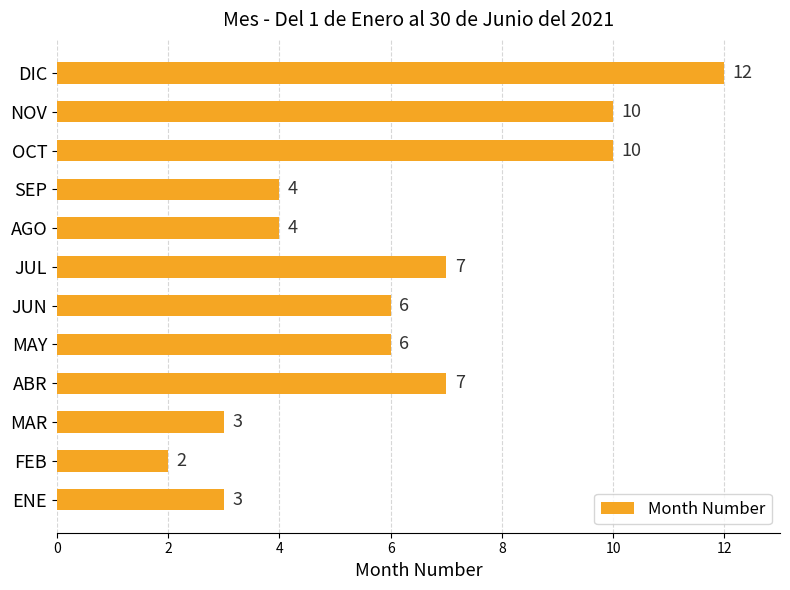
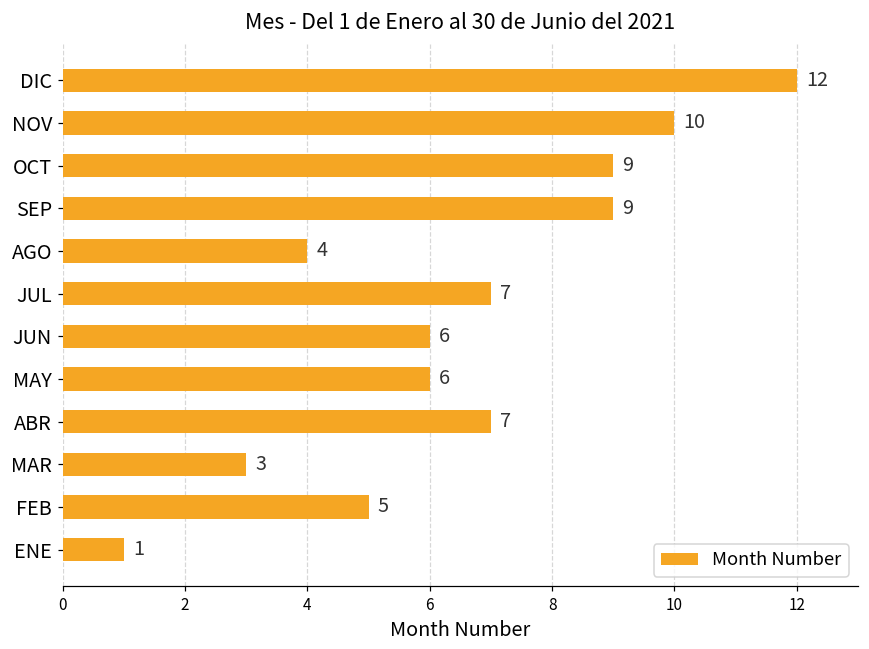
  {
    "DIC": 12,
    "NOV": 10,
-   "OCT": 10,
-   "SEP": 4,
+   "OCT": 9,
+   "SEP": 9,
    "AGO": 4,
    "JUL": 7,
    "JUN": 6,
    "MAY": 6,
    "ABR": 7,
    "MAR": 3,
-   "FEB": 2,
-   "ENE": 3
+   "FEB": 5,
+   "ENE": 1
  }
